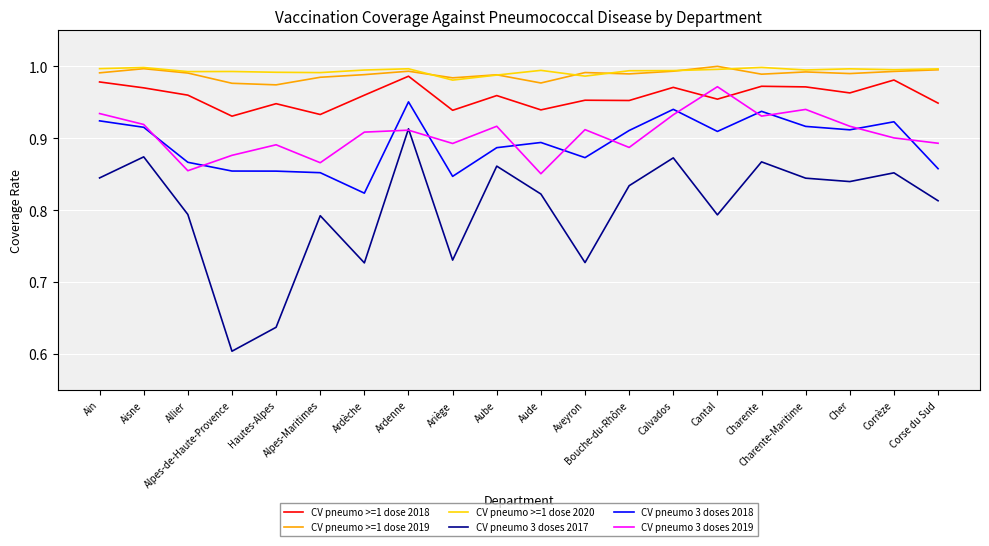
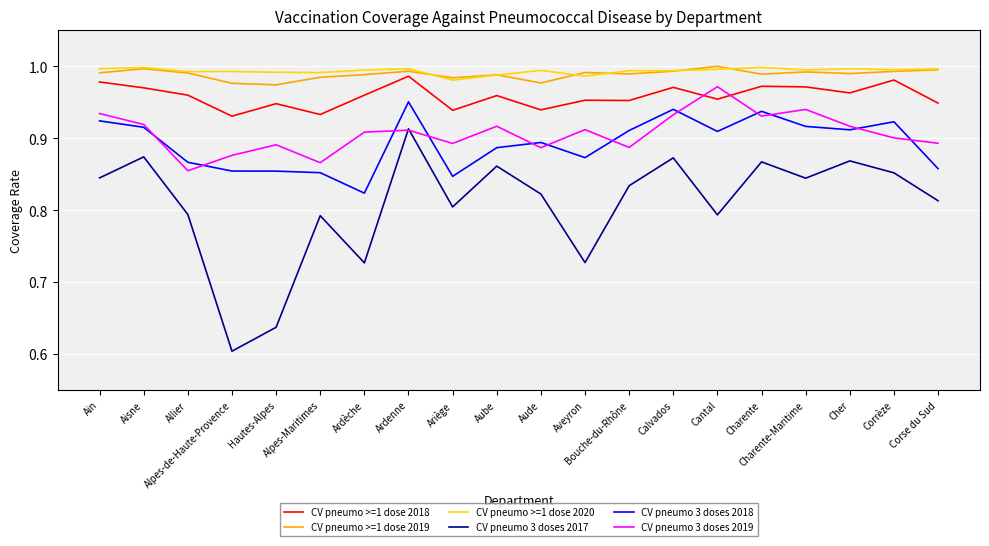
  {
    "CV pneumo >=1 dose 2018": {
      "Ain": 0.98,
      "Aisne": 0.97,
      "Allier": 0.96,
      "Alpes-de-Haute-Provence": 0.93,
      "Hautes-Alpes": 0.95,
      "Alpes-Maritimes": 0.93,
      "Ardèche": 0.96,
      "Ardenne": 0.99,
      "Ariège": 0.94,
      "Aube": 0.96,
      "Aude": 0.94,
      "Aveyron": 0.95,
      "Bouche-du-Rhône": 0.95,
      "Calvados": 0.97,
      "Cantal": 0.95,
      "Charente": 0.97,
      "Charente-Maritime": 0.97,
      "Cher": 0.96,
      "Corrèze": 0.98,
      "Corse du Sud": 0.95
    },
    "CV pneumo 3 doses 2017": {
      "Ain": 0.84,
      "Aisne": 0.87,
      "Allier": 0.79,
      "Alpes-de-Haute-Provence": 0.60,
      "Hautes-Alpes": 0.64,
      "Alpes-Maritimes": 0.79,
      "Ardèche": 0.73,
-     "Ariège": 0.73,
+     "Ariège": 0.80,
      "Aube": 0.86,
      "Aude": 0.82,
      "Aveyron": 0.73,
      "Bouche-du-Rhône": 0.83,
      "Calvados": 0.87,
      "Cantal": 0.79,
      "Charente": 0.87,
      "Charente-Maritime": 0.84,
-     "Cher": 0.84,
+     "Cher": 0.87,
      "Corrèze": 0.85,
      "Corse du Sud": 0.81
    },
    "CV pneumo 3 doses 2018": {
      "Ain": 0.92,
      "Aisne": 0.92,
      "Allier": 0.87,
      "Alpes-de-Haute-Provence": 0.85,
      "Hautes-Alpes": 0.85,
      "Alpes-Maritimes": 0.85,
      "Ardèche": 0.82,
      "Ardenne": 0.95,
      "Ariège": 0.85,
      "Aube": 0.89,
      "Aude": 0.89,
      "Aveyron": 0.87,
      "Bouche-du-Rhône": 0.91,
      "Calvados": 0.94,
      "Cantal": 0.91,
      "Charente": 0.94,
      "Charente-Maritime": 0.92,
      "Cher": 0.91,
      "Corrèze": 0.92,
      "Corse du Sud": 0.86
    },
    "CV pneumo 3 doses 2019": {
      "Ain": 0.93,
      "Aisne": 0.92,
      "Allier": 0.85,
      "Alpes-de-Haute-Provence": 0.88,
      "Hautes-Alpes": 0.89,
      "Alpes-Maritimes": 0.87,
      "Ardèche": 0.91,
      "Ariège": 0.89,
      "Aube": 0.92,
-     "Aude": 0.85,
+     "Aude": 0.89,
      "Aveyron": 0.91,
      "Bouche-du-Rhône": 0.89,
      "Calvados": 0.93,
      "Cantal": 0.97,
      "Charente": 0.93,
      "Charente-Maritime": 0.94,
      "Cher": 0.92,
      "Corrèze": 0.90,
      "Corse du Sud": 0.89
    }
  }
